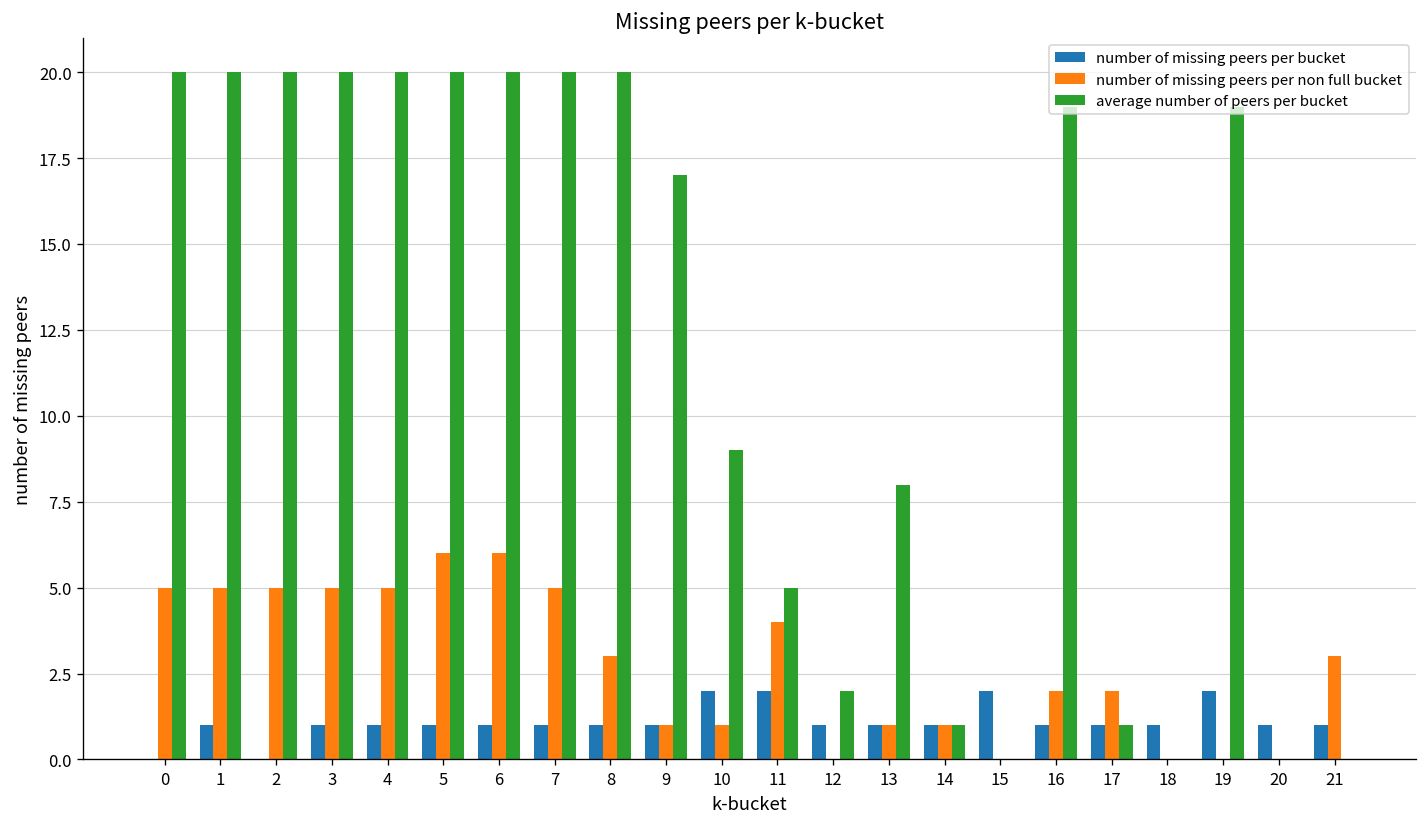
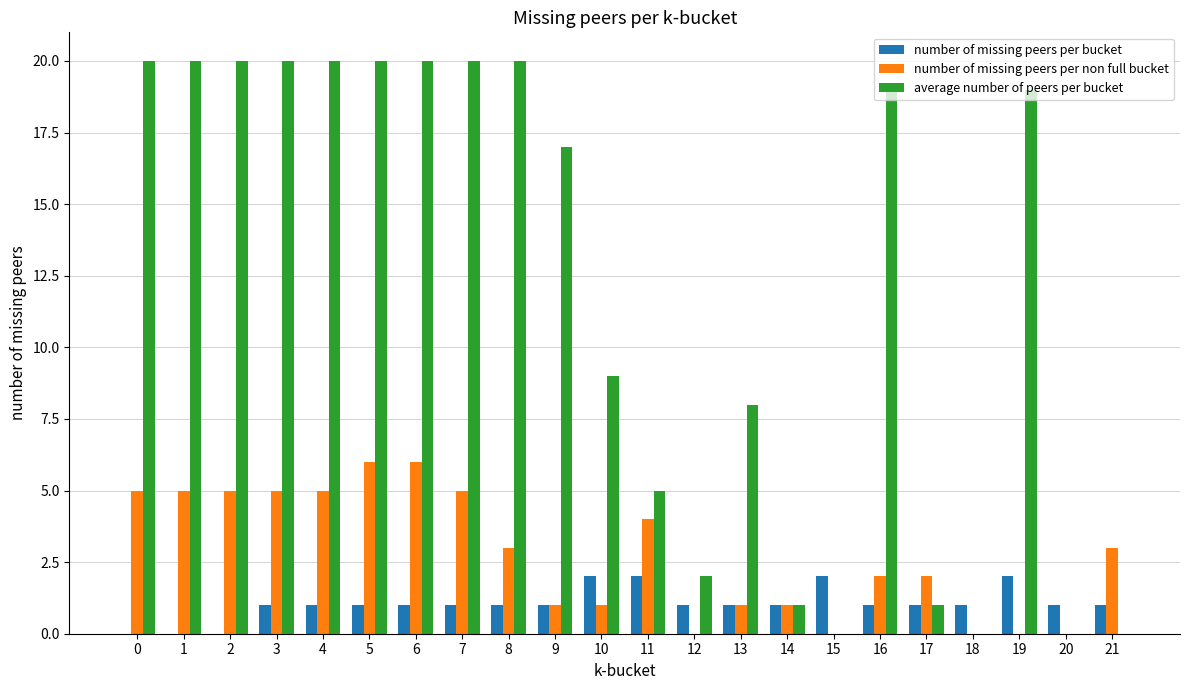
  {
    "number of missing peers per bucket": {
      "0": 0,
-     "1": 1,
+     "1": 0,
      "2": 0,
      "3": 1,
      "4": 1,
      "5": 1,
      "6": 1,
      "7": 1,
      "8": 1,
      "9": 1,
      "10": 2,
      "11": 2,
      "12": 1,
      "13": 1,
      "14": 1,
      "15": 2,
      "16": 1,
      "17": 1,
      "18": 1,
      "19": 2,
      "20": 1,
      "21": 1
    },
    "number of missing peers per non full bucket": {
      "0": 5,
      "1": 5,
      "2": 5,
      "3": 5,
      "4": 5,
      "5": 6,
      "6": 6,
      "7": 5,
      "8": 3,
      "9": 1,
      "10": 1,
      "11": 4,
      "12": 0,
      "13": 1,
      "14": 1,
      "15": 0,
      "16": 2,
      "17": 2,
      "18": 0,
      "19": 0,
      "20": 0,
      "21": 3
    },
    "average number of peers per bucket": {
      "0": 20,
      "1": 20,
      "2": 20,
      "3": 20,
      "4": 20,
      "5": 20,
      "6": 20,
      "7": 20,
      "8": 20,
      "9": 17,
      "10": 9,
      "11": 5,
      "12": 2,
      "13": 8,
      "14": 1,
      "15": 0,
      "17": 1,
      "18": 0,
      "20": 0,
      "21": 0
    }
  }
